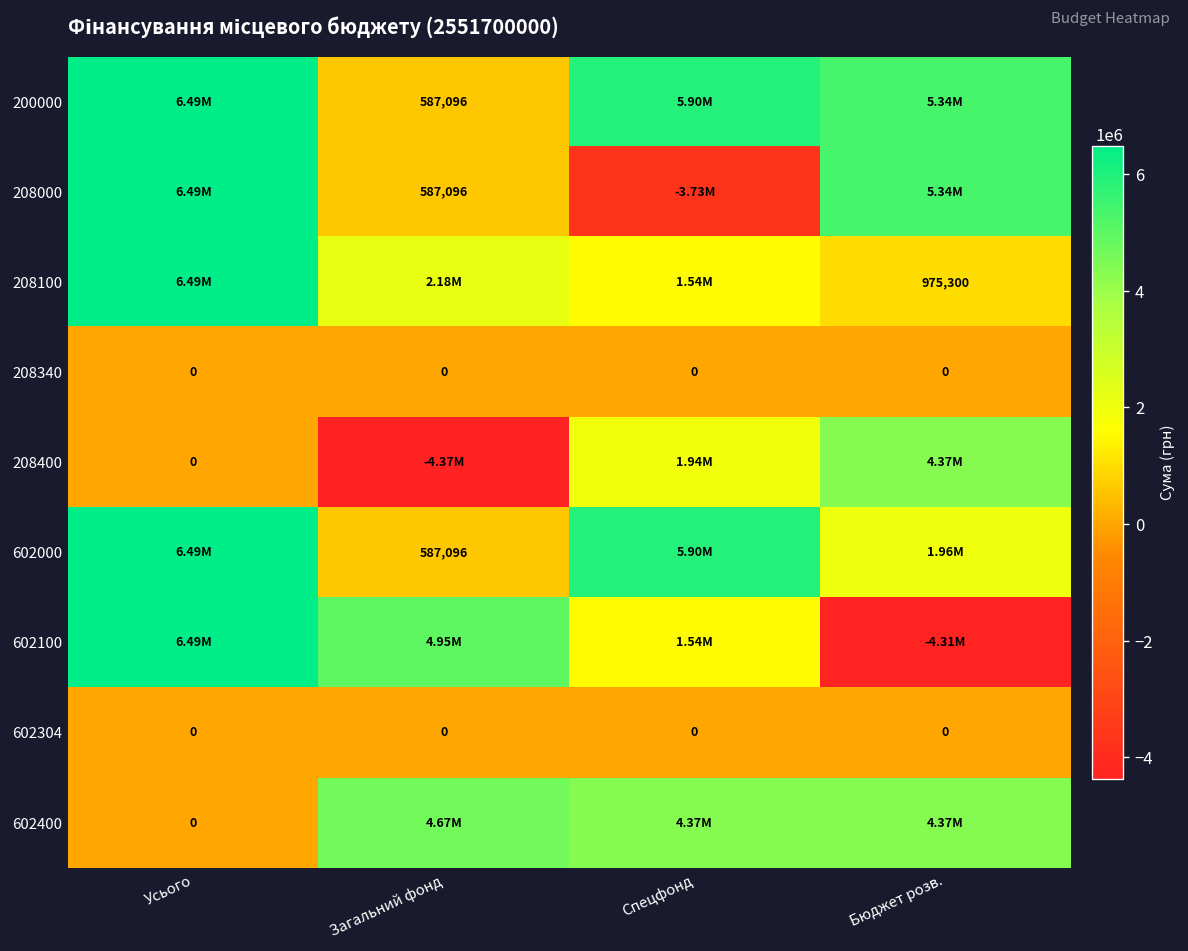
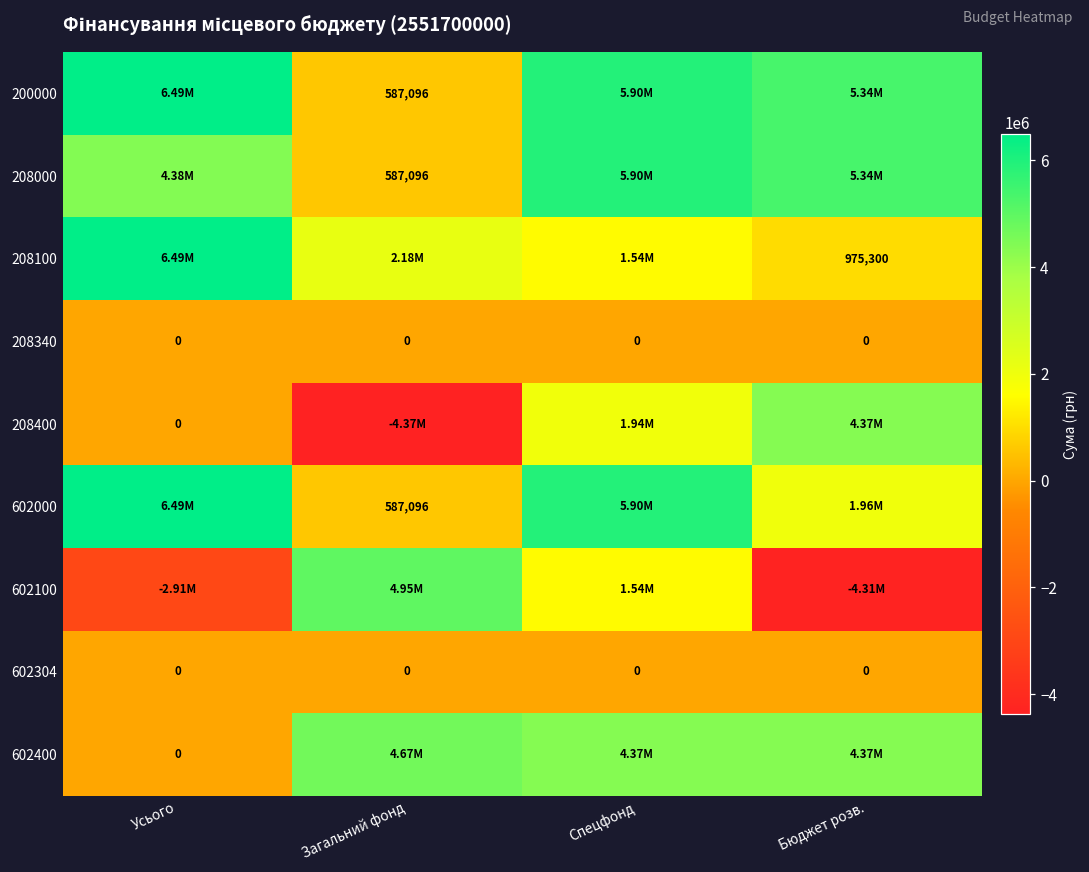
  {
    "200000": {
      "Усього": "6.49M",
      "Загальний фонд": "587,096",
      "Спецфонд": "5.90M",
      "Бюджет розв.": "5.34M"
    },
    "208000": {
-     "Усього": "6.49M",
+     "Усього": "4.38M",
      "Загальний фонд": "587,096",
-     "Спецфонд": "-3.73M",
+     "Спецфонд": "5.90M",
      "Бюджет розв.": "5.34M"
    },
    "208100": {
      "Усього": "6.49M",
      "Загальний фонд": "2.18M",
      "Спецфонд": "1.54M",
      "Бюджет розв.": "975,300"
    },
    "208340": {
      "Усього": "0",
      "Загальний фонд": "0",
      "Спецфонд": "0",
      "Бюджет розв.": "0"
    },
    "208400": {
      "Усього": "0",
      "Загальний фонд": "-4.37M",
      "Спецфонд": "1.94M",
      "Бюджет розв.": "4.37M"
    },
    "602000": {
      "Усього": "6.49M",
      "Загальний фонд": "587,096",
      "Спецфонд": "5.90M",
      "Бюджет розв.": "1.96M"
    },
    "602100": {
-     "Усього": "6.49M",
+     "Усього": "-2.91M",
      "Загальний фонд": "4.95M",
      "Спецфонд": "1.54M",
      "Бюджет розв.": "-4.31M"
    },
    "602304": {
      "Усього": "0",
      "Загальний фонд": "0",
      "Спецфонд": "0",
      "Бюджет розв.": "0"
    },
    "602400": {
      "Усього": "0",
      "Загальний фонд": "4.67M",
      "Спецфонд": "4.37M",
      "Бюджет розв.": "4.37M"
    }
  }
